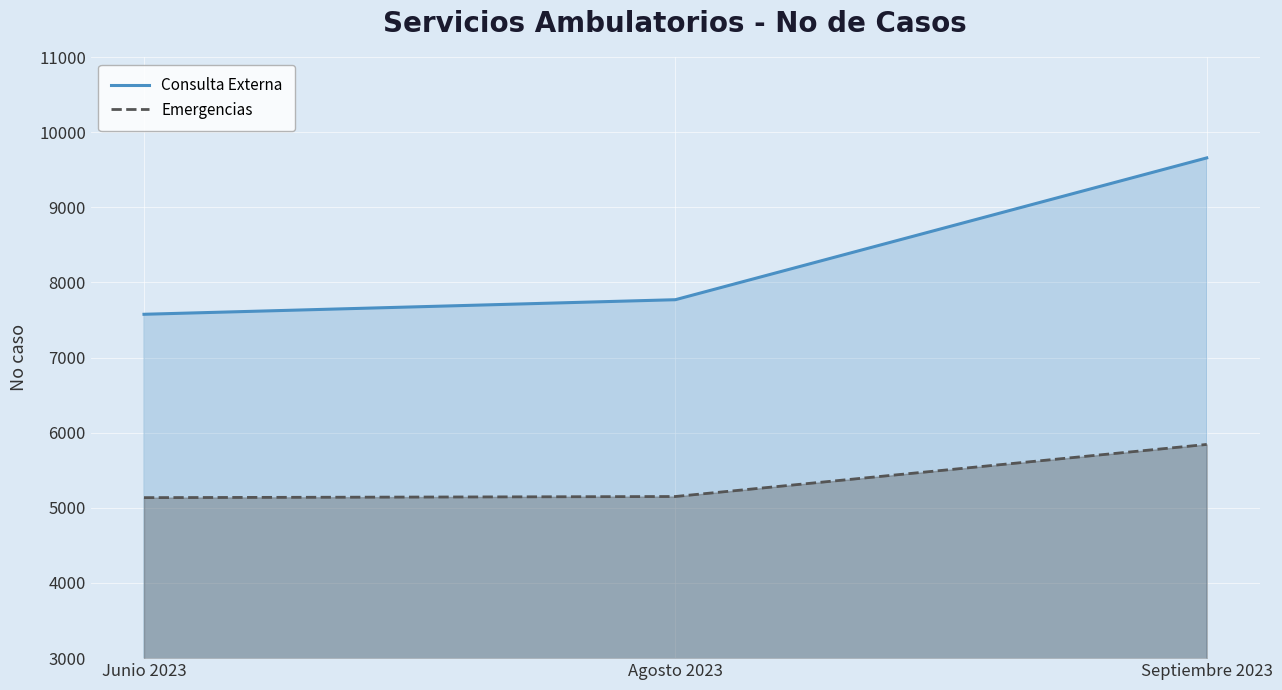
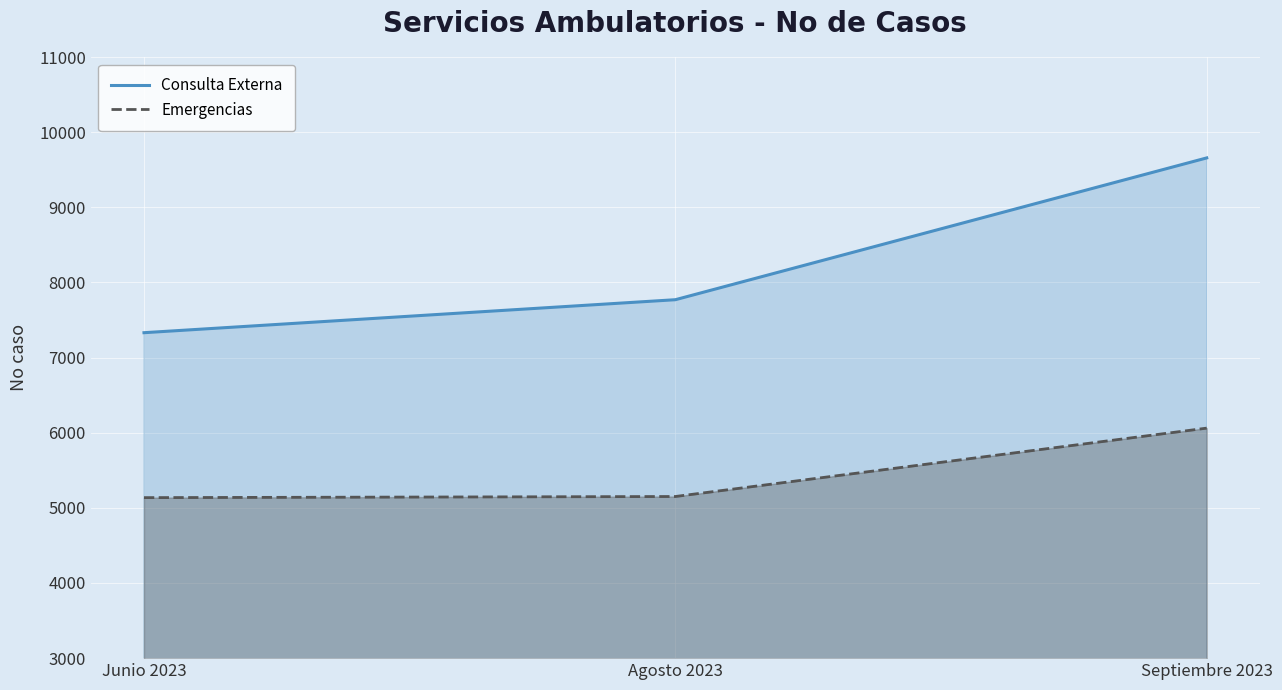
  {
    "Consulta Externa": {
-     "Junio 2023": 7600,
+     "Junio 2023": 7300,
      "Agosto 2023": 7800,
      "Septiembre 2023": 9700
    },
    "Emergencias": {
      "Junio 2023": 5100,
      "Agosto 2023": 5200,
-     "Septiembre 2023": 5800
+     "Septiembre 2023": 6100
    }
  }
